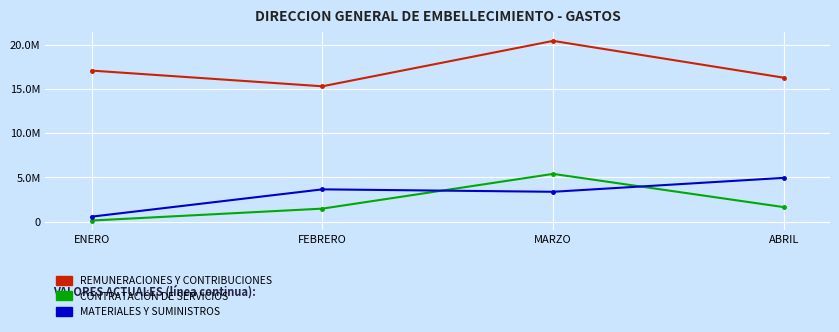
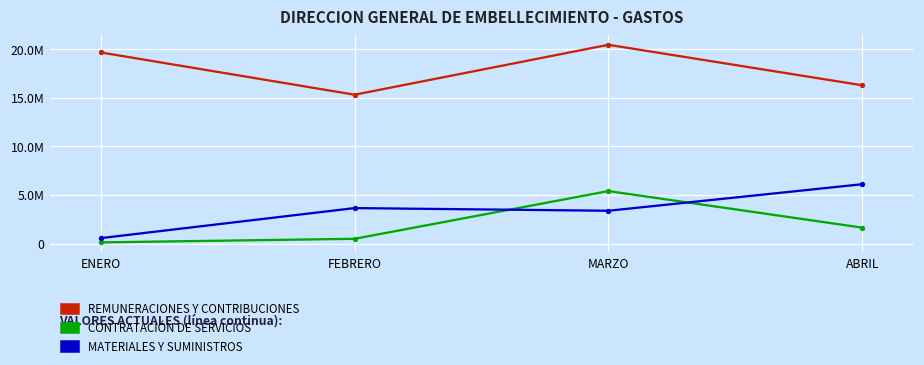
  {
    "REMUNERACIONES Y CONTRIBUCIONES": {
-     "ENERO": 17000000,
+     "ENERO": 20000000,
      "FEBRERO": 15000000,
      "MARZO": 20000000,
      "ABRIL": 16000000
    },
    "CONTRATACIÓN DE SERVICIOS": {
      "ENERO": 0,
-     "FEBRERO": 1000000,
+     "FEBRERO": 0,
      "MARZO": 5000000,
      "ABRIL": 2000000
    },
    "MATERIALES Y SUMINISTROS": {
      "ENERO": 1000000,
      "FEBRERO": 4000000,
      "MARZO": 3000000,
-     "ABRIL": 5000000
+     "ABRIL": 6000000
    }
  }
